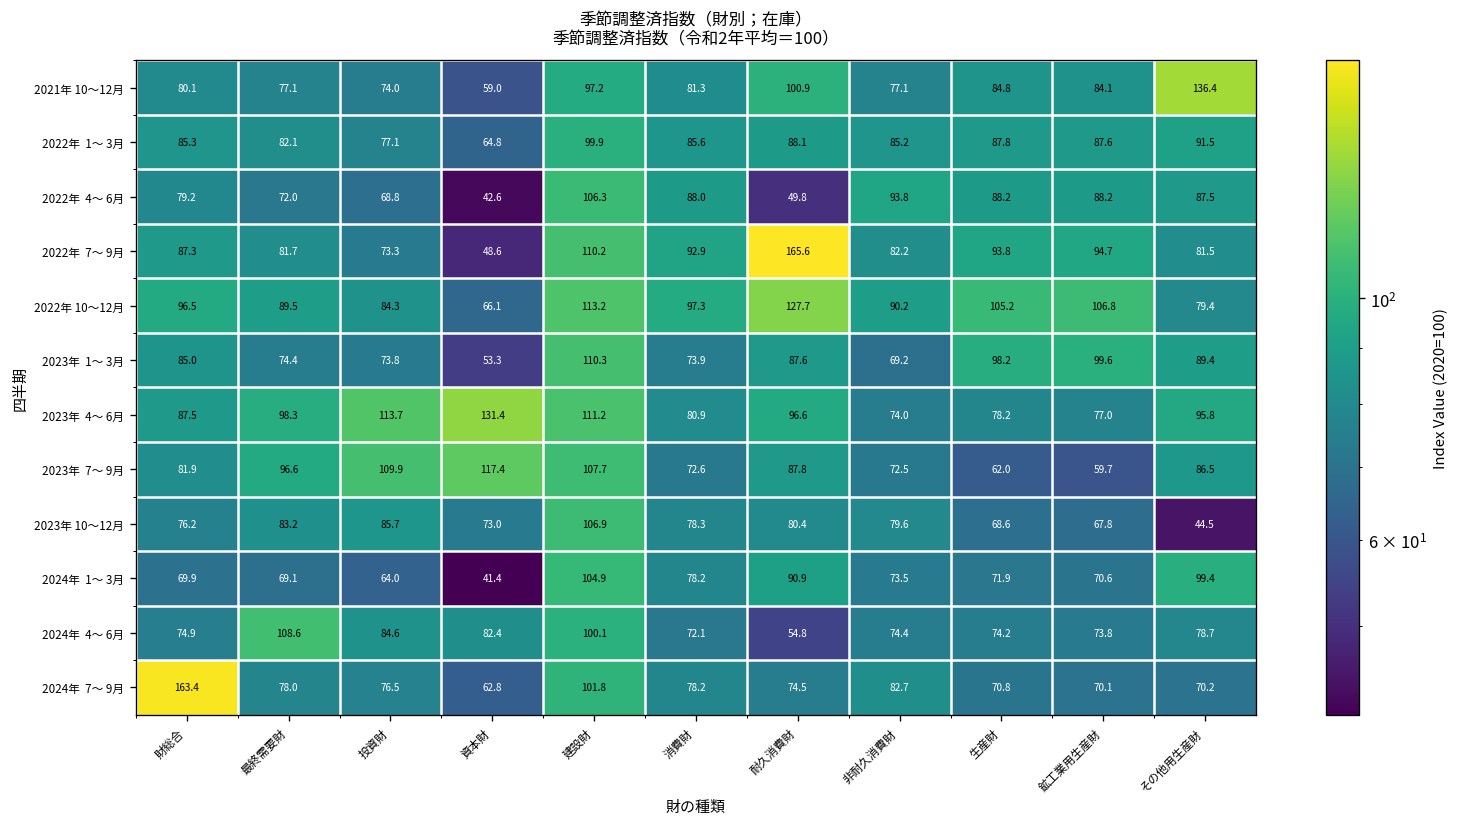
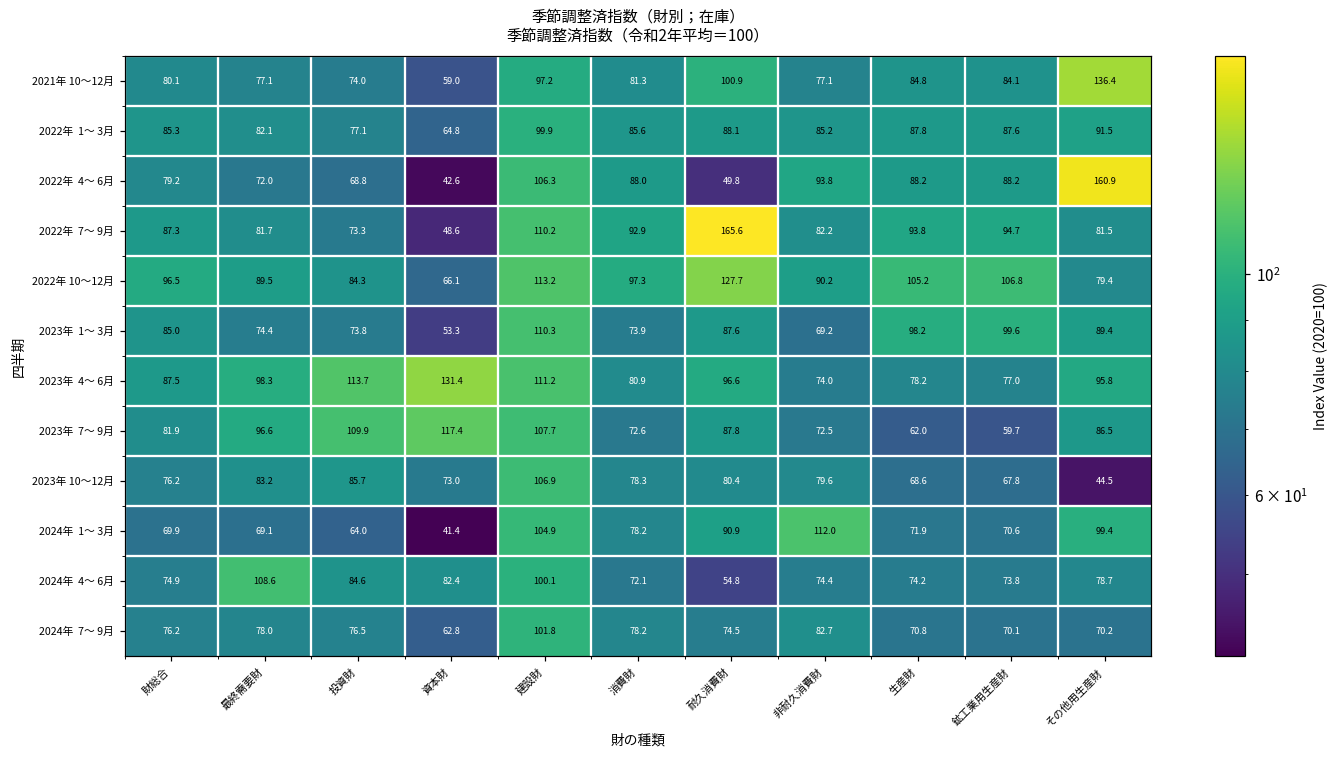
  {
    "2021年 10～12月": {
      "財総合": 80.1,
      "最終需要財": 77.1,
      "投資財": 74.0,
      "資本財": 59.0,
      "建設財": 97.2,
      "消費財": 81.3,
      "耐久消費財": 100.9,
      "非耐久消費財": 77.1,
      "生産財": 84.8,
      "鉱工業用生産財": 84.1,
      "その他用生産財": 136.4
    },
    "2022年 1～ 3月": {
      "財総合": 85.3,
      "最終需要財": 82.1,
      "投資財": 77.1,
      "資本財": 64.8,
      "建設財": 99.9,
      "消費財": 85.6,
      "耐久消費財": 88.1,
      "非耐久消費財": 85.2,
      "生産財": 87.8,
      "鉱工業用生産財": 87.6,
      "その他用生産財": 91.5
    },
    "2022年 4～ 6月": {
      "財総合": 79.2,
      "最終需要財": 72.0,
      "投資財": 68.8,
      "資本財": 42.6,
      "建設財": 106.3,
      "消費財": 88.0,
      "耐久消費財": 49.8,
      "非耐久消費財": 93.8,
      "生産財": 88.2,
      "鉱工業用生産財": 88.2,
-     "その他用生産財": 87.5
+     "その他用生産財": 160.9
    },
    "2022年 7～ 9月": {
      "財総合": 87.3,
      "最終需要財": 81.7,
      "投資財": 73.3,
      "資本財": 48.6,
      "建設財": 110.2,
      "消費財": 92.9,
      "耐久消費財": 165.6,
      "非耐久消費財": 82.2,
      "生産財": 93.8,
      "鉱工業用生産財": 94.7,
      "その他用生産財": 81.5
    },
    "2022年 10～12月": {
      "財総合": 96.5,
      "最終需要財": 89.5,
      "投資財": 84.3,
      "資本財": 66.1,
      "建設財": 113.2,
      "消費財": 97.3,
      "耐久消費財": 127.7,
      "非耐久消費財": 90.2,
      "生産財": 105.2,
      "鉱工業用生産財": 106.8,
      "その他用生産財": 79.4
    },
    "2023年 1～ 3月": {
      "財総合": 85.0,
      "最終需要財": 74.4,
      "投資財": 73.8,
      "資本財": 53.3,
      "建設財": 110.3,
      "消費財": 73.9,
      "耐久消費財": 87.6,
      "非耐久消費財": 69.2,
      "生産財": 98.2,
      "鉱工業用生産財": 99.6,
      "その他用生産財": 89.4
    },
    "2023年 4～ 6月": {
      "財総合": 87.5,
      "最終需要財": 98.3,
      "投資財": 113.7,
      "資本財": 131.4,
      "建設財": 111.2,
      "消費財": 80.9,
      "耐久消費財": 96.6,
      "非耐久消費財": 74.0,
      "生産財": 78.2,
      "鉱工業用生産財": 77.0,
      "その他用生産財": 95.8
    },
    "2023年 7～ 9月": {
      "財総合": 81.9,
      "最終需要財": 96.6,
      "投資財": 109.9,
      "資本財": 117.4,
      "建設財": 107.7,
      "消費財": 72.6,
      "耐久消費財": 87.8,
      "非耐久消費財": 72.5,
      "生産財": 62.0,
      "鉱工業用生産財": 59.7,
      "その他用生産財": 86.5
    },
    "2023年 10～12月": {
      "財総合": 76.2,
      "最終需要財": 83.2,
      "投資財": 85.7,
      "資本財": 73.0,
      "建設財": 106.9,
      "消費財": 78.3,
      "耐久消費財": 80.4,
      "非耐久消費財": 79.6,
      "生産財": 68.6,
      "鉱工業用生産財": 67.8,
      "その他用生産財": 44.5
    },
    "2024年 1～ 3月": {
      "財総合": 69.9,
      "最終需要財": 69.1,
      "投資財": 64.0,
      "資本財": 41.4,
      "建設財": 104.9,
      "消費財": 78.2,
      "耐久消費財": 90.9,
-     "非耐久消費財": 73.5,
+     "非耐久消費財": 112.0,
      "生産財": 71.9,
      "鉱工業用生産財": 70.6,
      "その他用生産財": 99.4
    },
    "2024年 4～ 6月": {
      "財総合": 74.9,
      "最終需要財": 108.6,
      "投資財": 84.6,
      "資本財": 82.4,
      "建設財": 100.1,
      "消費財": 72.1,
      "耐久消費財": 54.8,
      "非耐久消費財": 74.4,
      "生産財": 74.2,
      "鉱工業用生産財": 73.8,
      "その他用生産財": 78.7
    },
    "2024年 7～ 9月": {
-     "財総合": 163.4,
+     "財総合": 76.2,
      "最終需要財": 78.0,
      "投資財": 76.5,
      "資本財": 62.8,
      "建設財": 101.8,
      "消費財": 78.2,
      "耐久消費財": 74.5,
      "非耐久消費財": 82.7,
      "生産財": 70.8,
      "鉱工業用生産財": 70.1,
      "その他用生産財": 70.2
    }
  }
